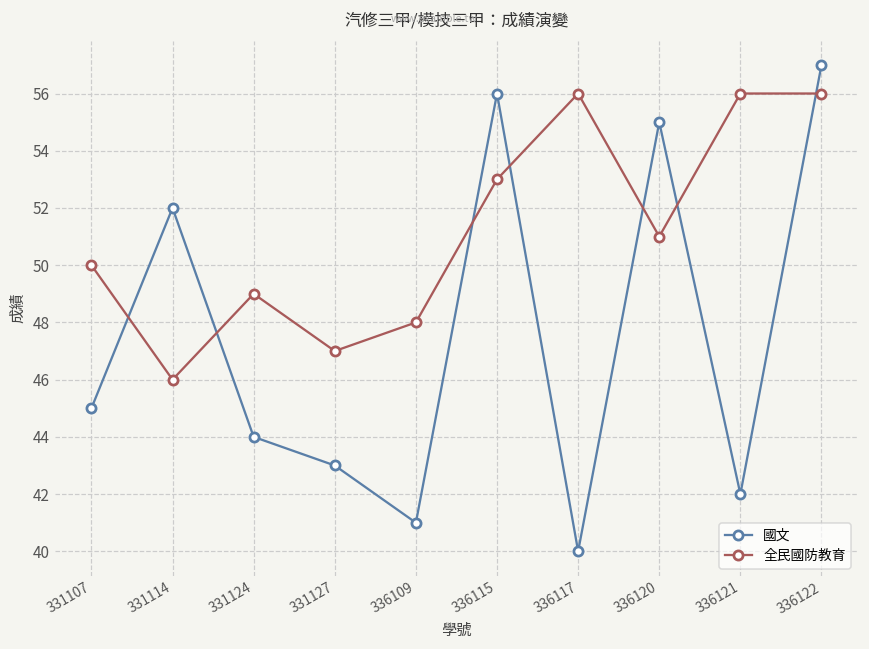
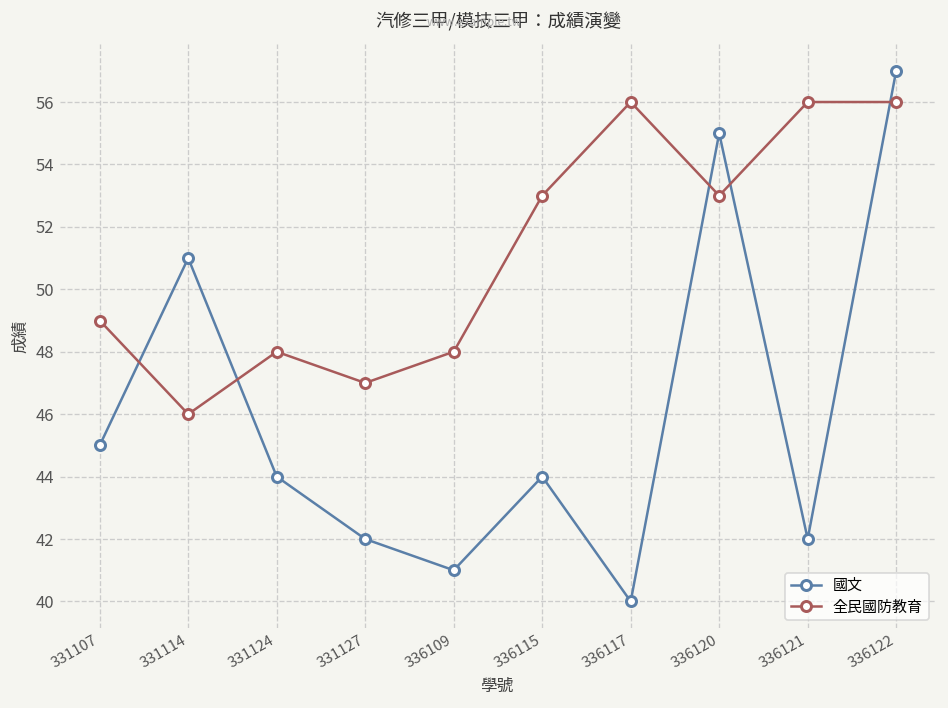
  {
    "國文": {
      "331107": 45,
-     "331114": 52,
+     "331114": 51,
      "331124": 44,
-     "331127": 43,
+     "331127": 42,
      "336109": 41,
-     "336115": 56,
+     "336115": 44,
      "336117": 40,
      "336120": 55,
      "336121": 42,
      "336122": 57
    },
    "全民國防教育": {
-     "331107": 50,
+     "331107": 49,
      "331114": 46,
-     "331124": 49,
+     "331124": 48,
      "331127": 47,
      "336109": 48,
      "336115": 53,
      "336117": 56,
-     "336120": 51,
+     "336120": 53,
      "336121": 56,
      "336122": 56
    }
  }
